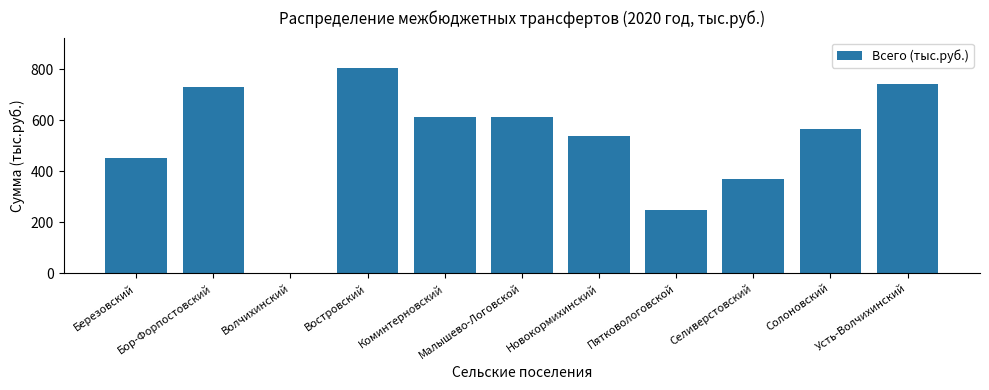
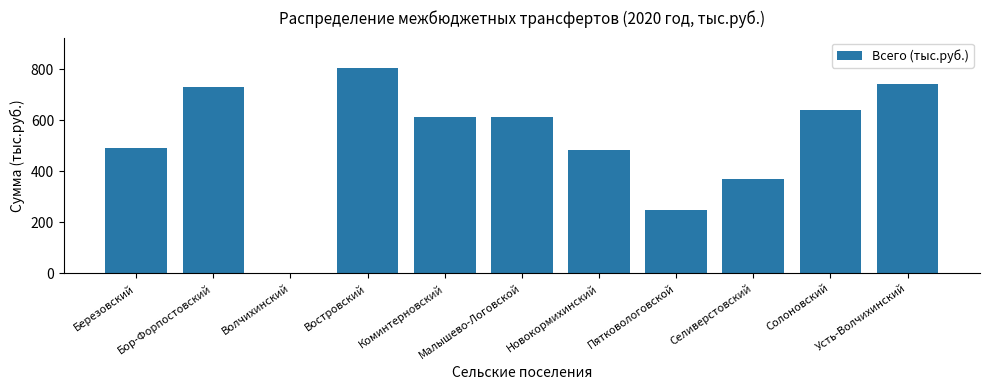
  {
-   "Березовский": 450,
+   "Березовский": 490,
    "Бор-Форпостовский": 730,
    "Волчихинский": 0,
    "Востровский": 800,
    "Коминтерновский": 610,
    "Малышево-Логовской": 610,
-   "Новокормихинский": 540,
+   "Новокормихинский": 490,
    "Пятковологовской": 250,
    "Селиверстовский": 370,
-   "Солоновский": 570,
+   "Солоновский": 640,
    "Усть-Волчихинский": 740
  }
